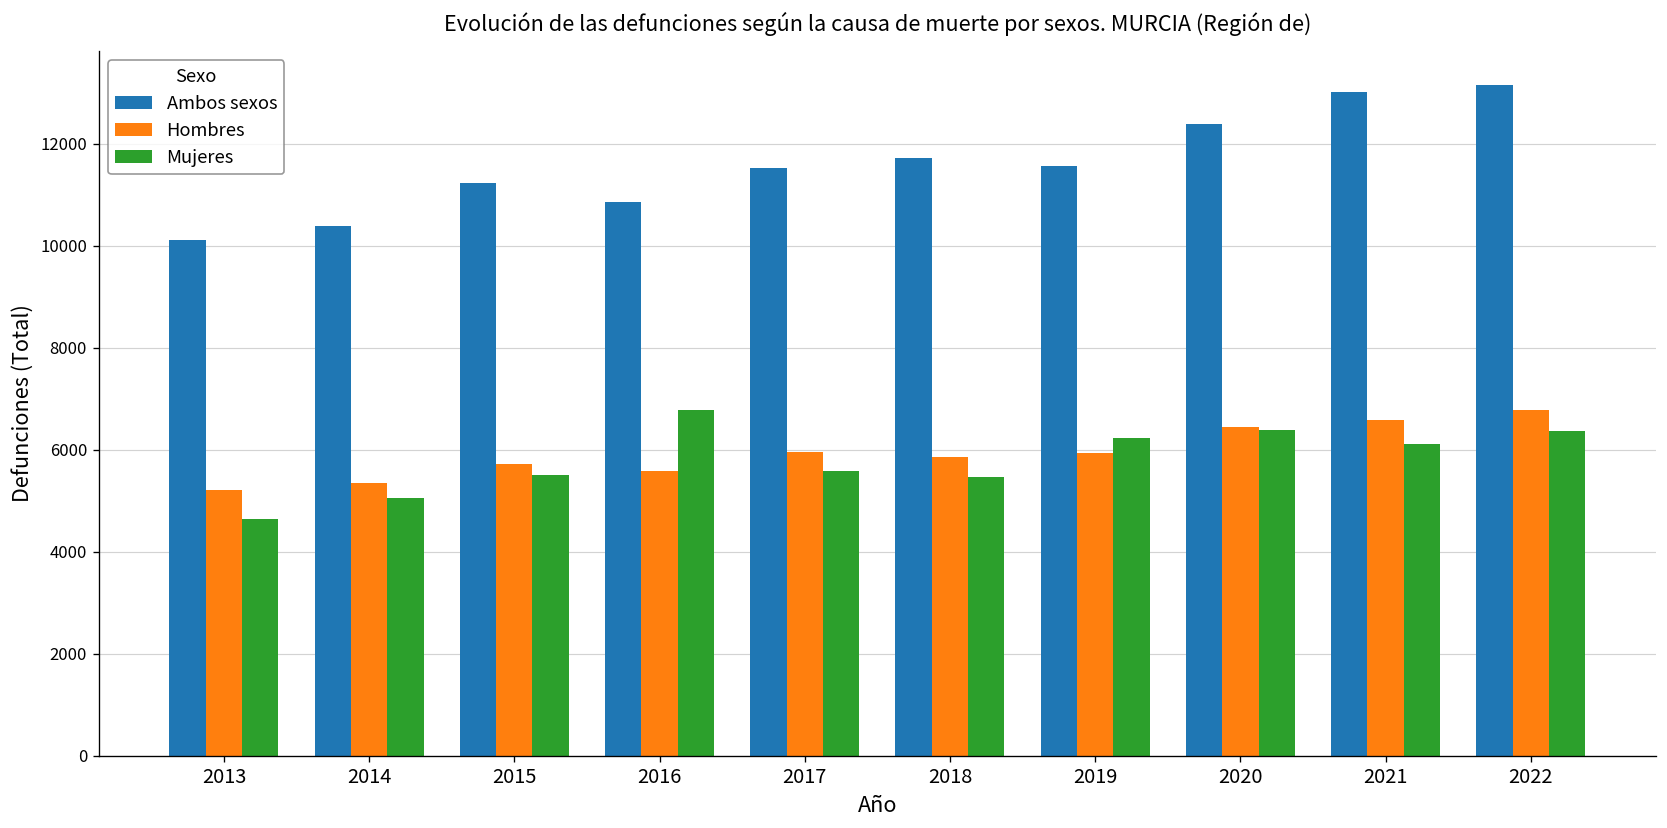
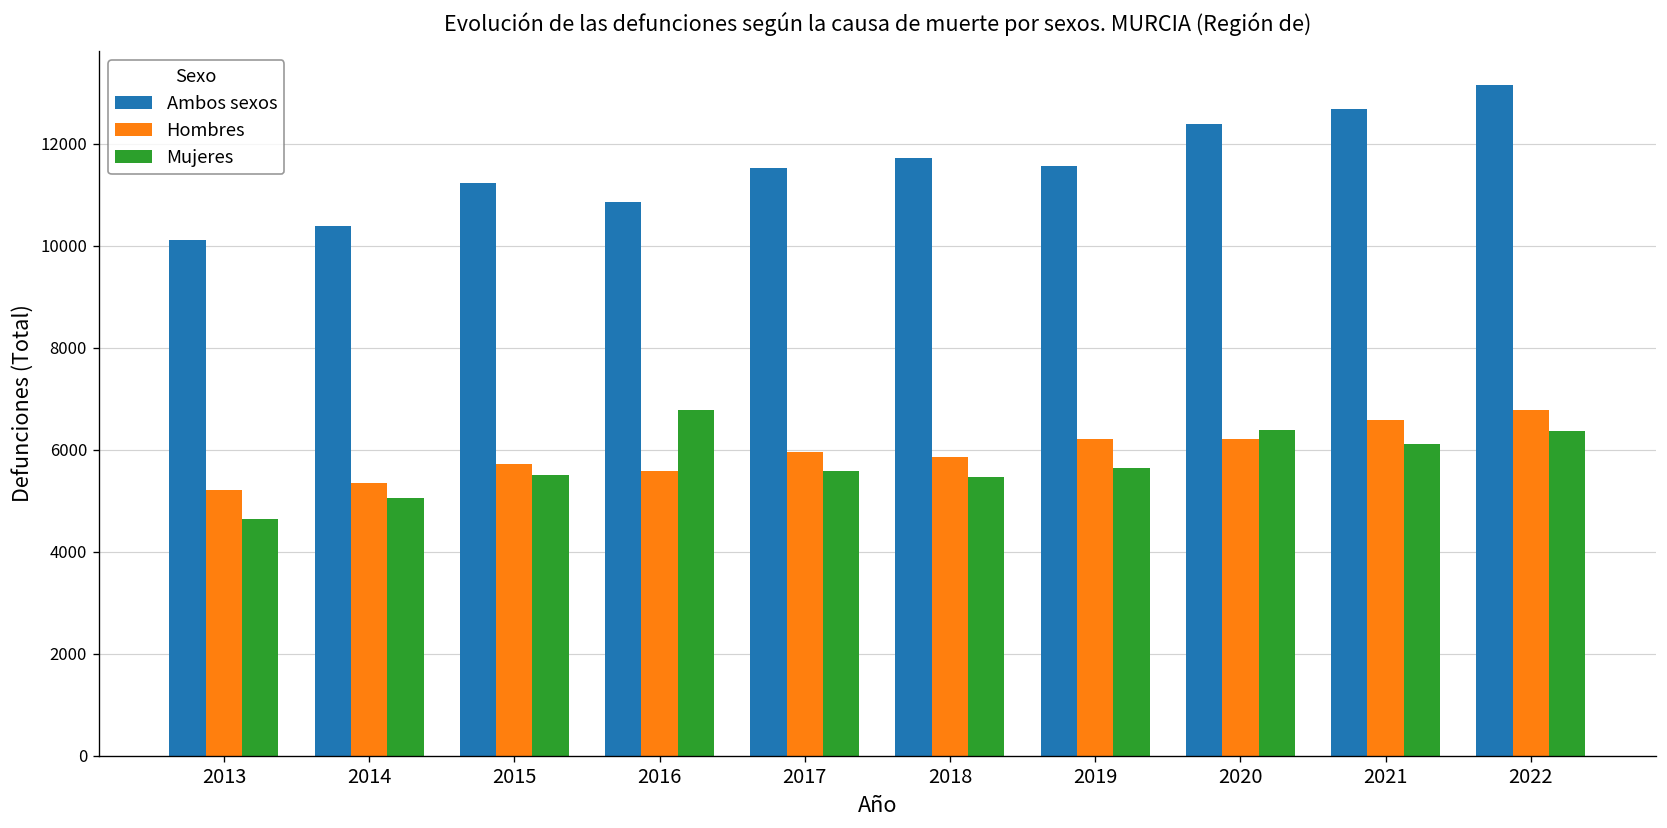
  {
    "Ambos sexos": {
      "2013": 10100,
      "2014": 10400,
      "2015": 11200,
      "2016": 10900,
      "2017": 11500,
      "2018": 11700,
      "2019": 11600,
      "2020": 12400,
-     "2021": 13000,
+     "2021": 12700,
      "2022": 13200
    },
    "Hombres": {
      "2013": 5200,
      "2014": 5300,
      "2015": 5700,
      "2016": 5600,
      "2017": 5900,
      "2018": 5900,
-     "2019": 5900,
-     "2020": 6500,
+     "2019": 6200,
+     "2020": 6200,
      "2021": 6600,
      "2022": 6800
    },
    "Mujeres": {
      "2013": 4600,
      "2014": 5100,
      "2015": 5500,
      "2016": 6800,
      "2017": 5600,
      "2018": 5500,
-     "2019": 6200,
+     "2019": 5600,
      "2020": 6400,
      "2021": 6100,
      "2022": 6400
    }
  }
